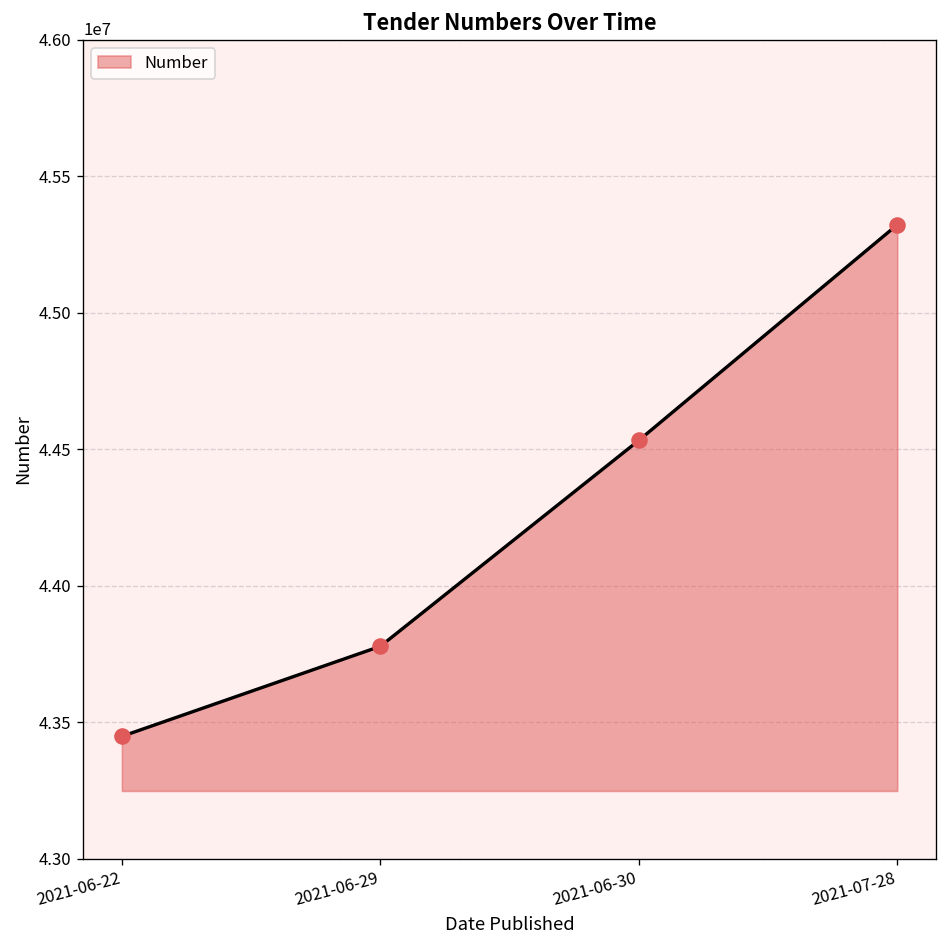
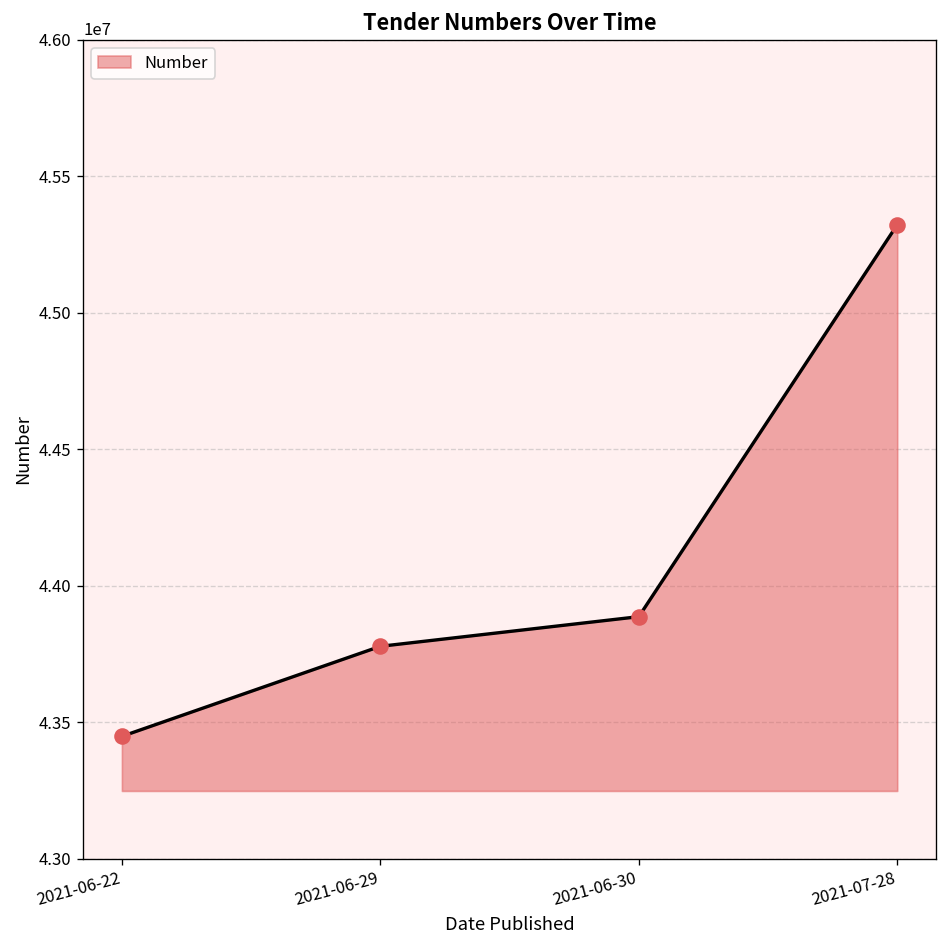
  {
    "2021-06-22": 43450000,
    "2021-06-29": 43780000,
-   "2021-06-30": 44530000,
+   "2021-06-30": 43890000,
    "2021-07-28": 45320000
  }
